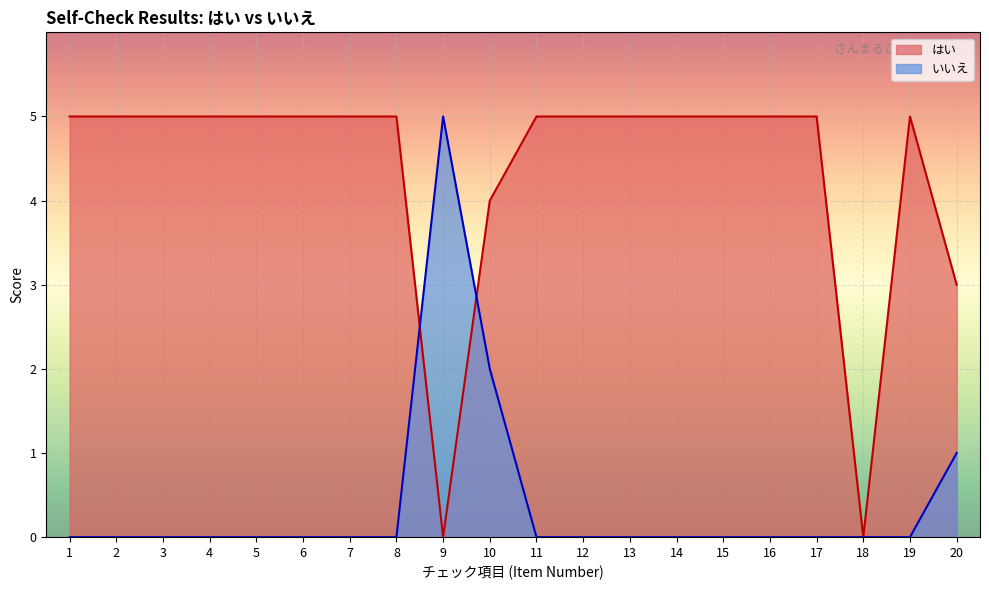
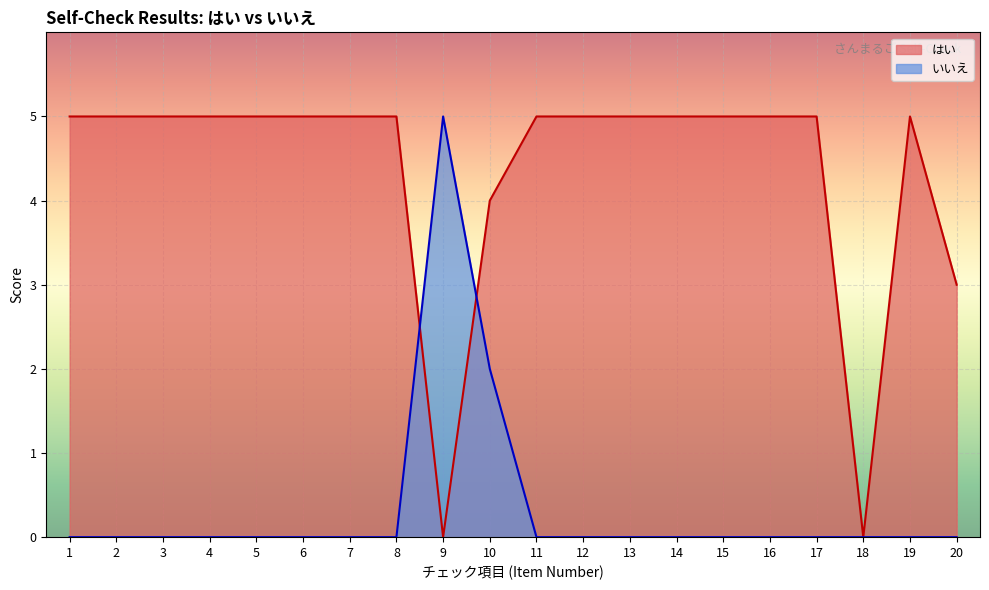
  {
    "はい": {
      "1": 5,
      "2": 5,
      "3": 5,
      "4": 5,
      "5": 5,
      "6": 5,
      "7": 5,
      "8": 5,
      "9": 0,
      "10": 4,
      "11": 5,
      "12": 5,
      "13": 5,
      "14": 5,
      "15": 5,
      "16": 5,
      "17": 5,
      "19": 5,
      "20": 3
    },
    "いいえ": {
      "1": 0,
      "2": 0,
      "3": 0,
      "4": 0,
      "5": 0,
      "6": 0,
      "7": 0,
      "8": 0,
      "9": 5,
      "10": 2,
      "11": 0,
      "12": 0,
      "13": 0,
      "14": 0,
      "15": 0,
      "16": 0,
      "17": 0,
      "19": 0,
-     "20": 1
+     "20": 0
    }
  }
